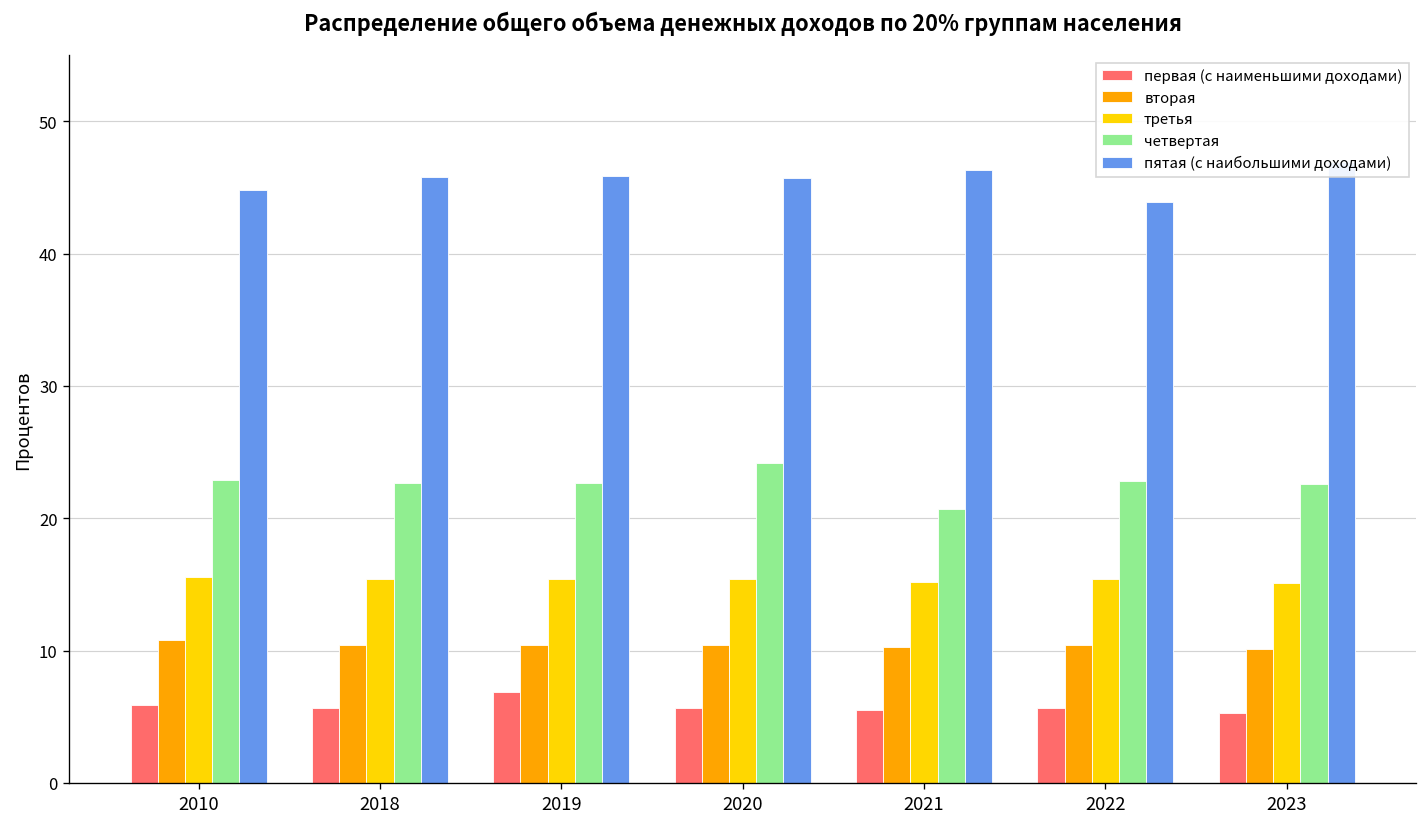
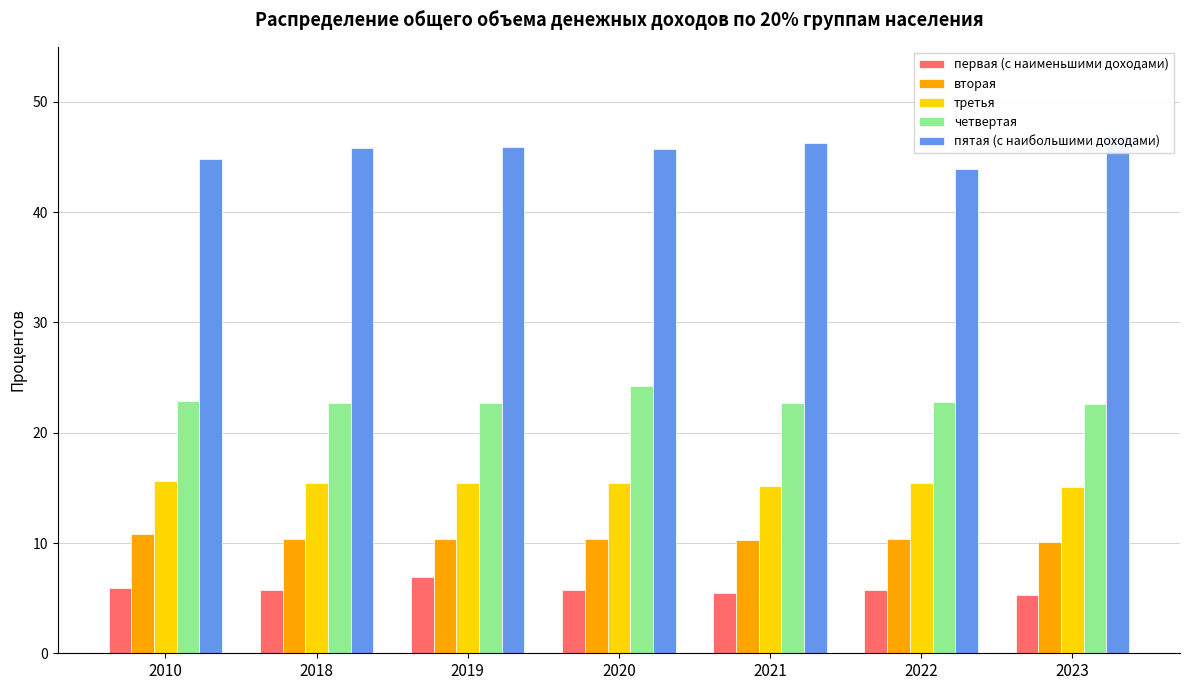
  {
    "первая (с наименьшими доходами)": {
      "2010": 5.9,
      "2018": 5.7,
      "2019": 6.9,
      "2020": 5.7,
      "2021": 5.5,
      "2022": 5.7,
      "2023": 5.3
    },
    "четвертая": {
      "2010": 22.9,
      "2018": 22.7,
      "2019": 22.7,
      "2020": 24.2,
-     "2021": 20.7,
+     "2021": 22.7,
      "2022": 22.8,
      "2023": 22.6
    },
    "пятая (с наибольшими доходами)": {
      "2010": 44.8,
      "2018": 45.8,
      "2019": 45.9,
      "2020": 45.7,
      "2021": 46.3,
      "2022": 43.9
    }
  }
